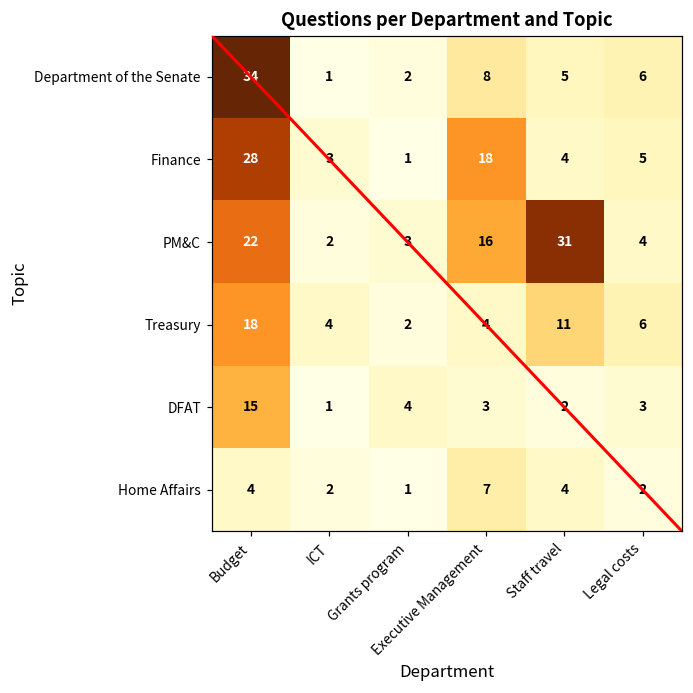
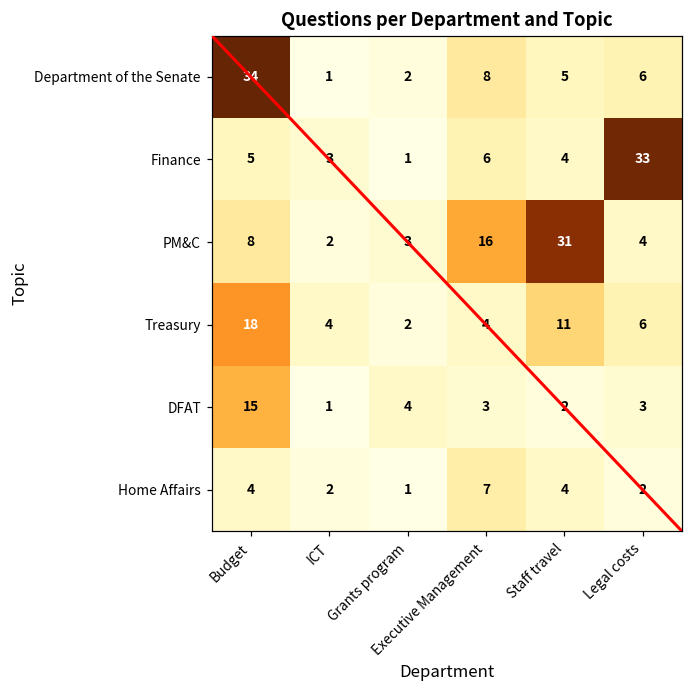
  {
    "Department of the Senate": {
      "Budget": 34,
      "ICT": 1,
      "Grants program": 2,
      "Executive Management": 8,
      "Staff travel": 5,
      "Legal costs": 6
    },
    "Finance": {
-     "Budget": 28,
+     "Budget": 5,
      "ICT": 3,
      "Grants program": 1,
-     "Executive Management": 18,
+     "Executive Management": 6,
      "Staff travel": 4,
-     "Legal costs": 5
+     "Legal costs": 33
    },
    "PM&C": {
-     "Budget": 22,
+     "Budget": 8,
      "ICT": 2,
      "Grants program": 3,
      "Executive Management": 16,
      "Staff travel": 31,
      "Legal costs": 4
    },
    "Treasury": {
      "Budget": 18,
      "ICT": 4,
      "Grants program": 2,
      "Executive Management": 4,
      "Staff travel": 11,
      "Legal costs": 6
    },
    "DFAT": {
      "Budget": 15,
      "ICT": 1,
      "Grants program": 4,
      "Executive Management": 3,
      "Staff travel": 2,
      "Legal costs": 3
    },
    "Home Affairs": {
      "Budget": 4,
      "ICT": 2,
      "Grants program": 1,
      "Executive Management": 7,
      "Staff travel": 4,
      "Legal costs": 2
    }
  }
